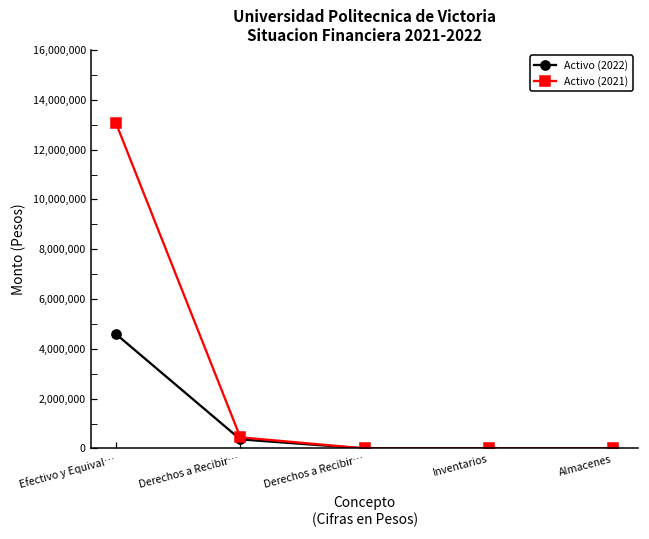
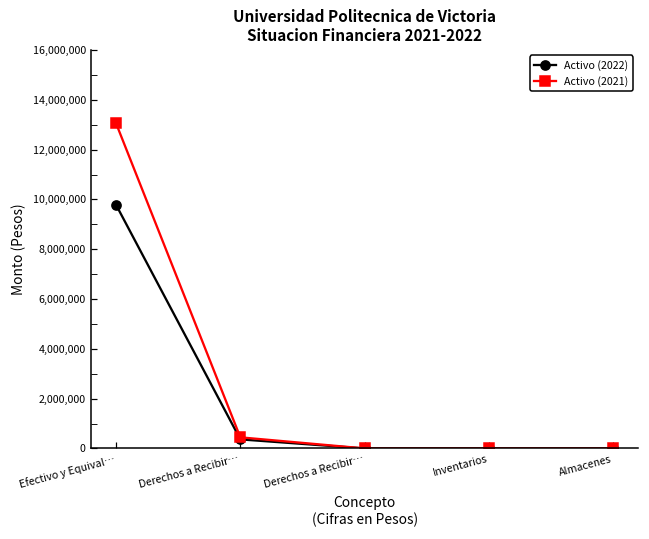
  {
    "Activo (2022)": {
-     "Efectivo y Equival…": "4,600,000"
+     "Efectivo y Equival…": "9,800,000"
    },
    "Activo (2021)": {
      "Efectivo y Equival…": "13,100,000"
    }
  }
